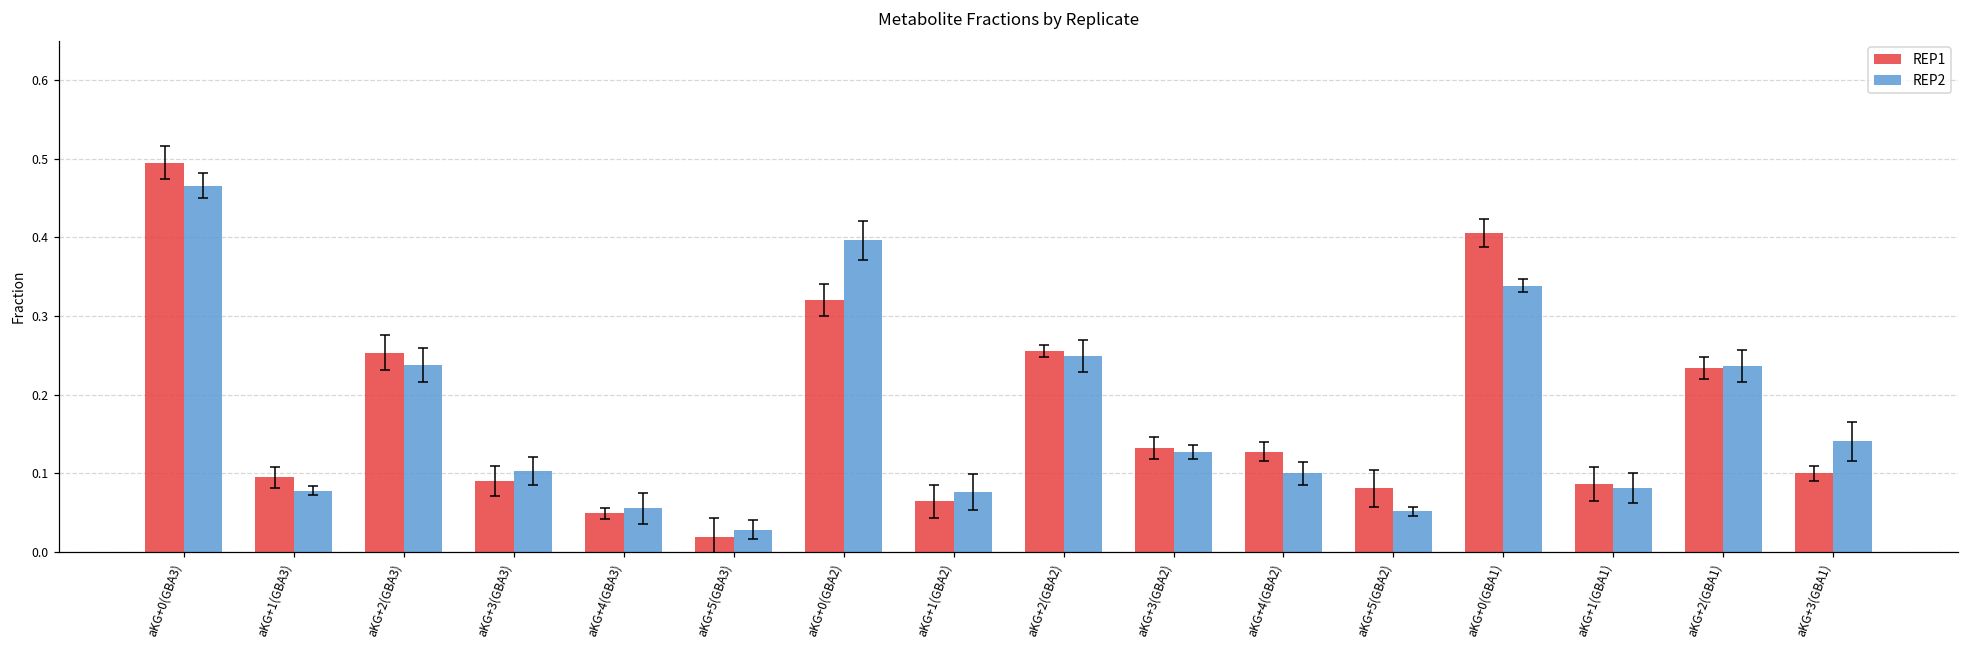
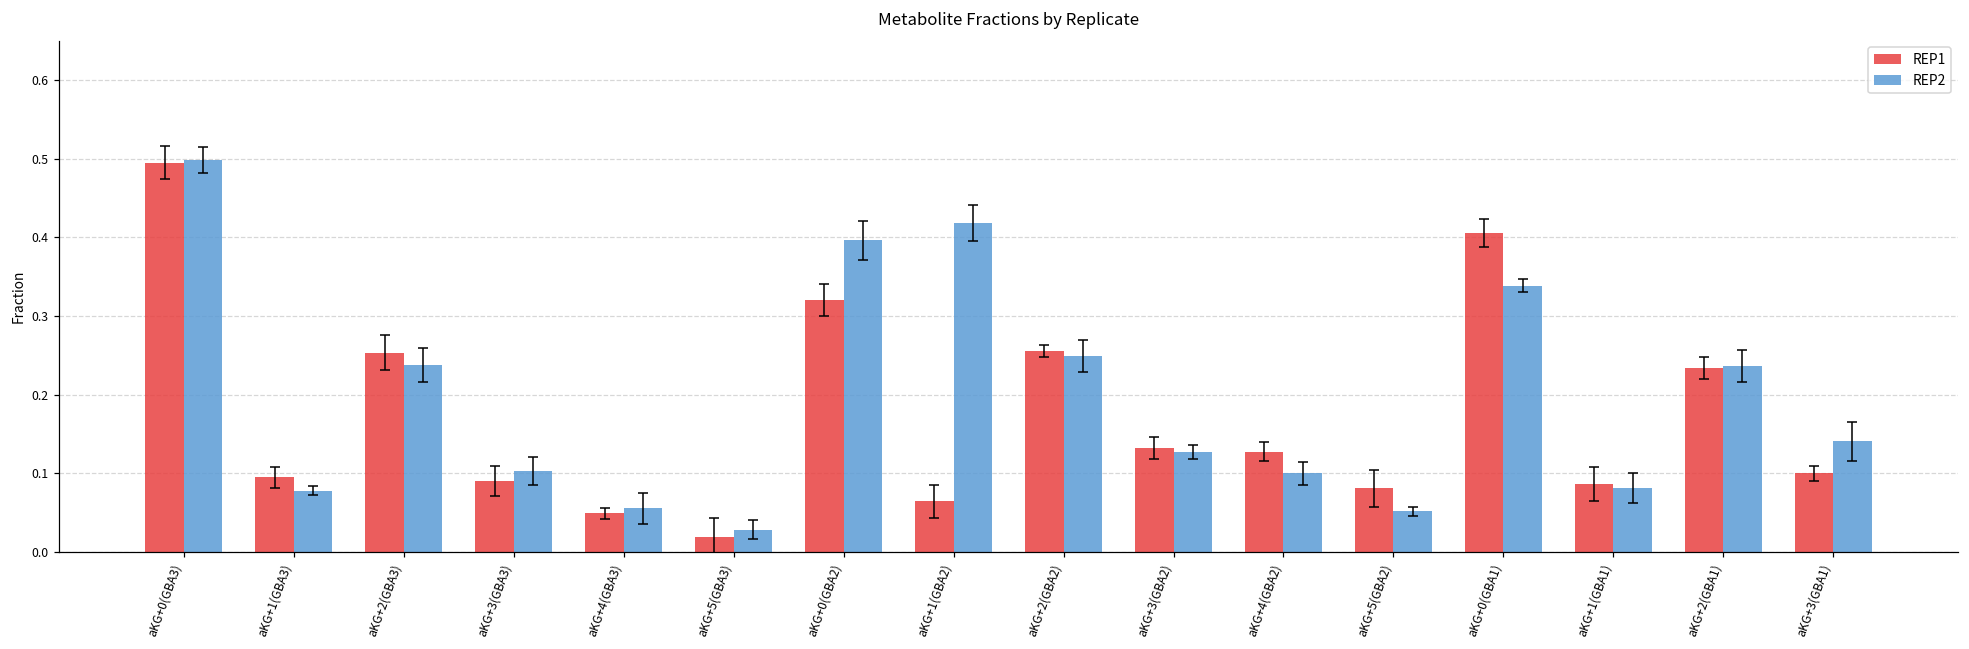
  {
    "REP1": {
      "aKG+0(GBA3)": 0.49,
      "aKG+1(GBA3)": 0.09,
      "aKG+2(GBA3)": 0.25,
      "aKG+3(GBA3)": 0.09,
      "aKG+4(GBA3)": 0.05,
      "aKG+5(GBA3)": 0.02,
      "aKG+0(GBA2)": 0.32,
      "aKG+1(GBA2)": 0.06,
      "aKG+2(GBA2)": 0.26,
      "aKG+3(GBA2)": 0.13,
      "aKG+4(GBA2)": 0.13,
      "aKG+5(GBA2)": 0.08,
      "aKG+0(GBA1)": 0.41,
      "aKG+1(GBA1)": 0.09,
      "aKG+2(GBA1)": 0.23,
      "aKG+3(GBA1)": 0.10
    },
    "REP2": {
-     "aKG+0(GBA3)": 0.47,
+     "aKG+0(GBA3)": 0.50,
      "aKG+1(GBA3)": 0.08,
      "aKG+2(GBA3)": 0.24,
      "aKG+3(GBA3)": 0.10,
      "aKG+4(GBA3)": 0.06,
      "aKG+5(GBA3)": 0.03,
      "aKG+0(GBA2)": 0.40,
-     "aKG+1(GBA2)": 0.08,
+     "aKG+1(GBA2)": 0.42,
      "aKG+2(GBA2)": 0.25,
      "aKG+3(GBA2)": 0.13,
      "aKG+4(GBA2)": 0.10,
      "aKG+5(GBA2)": 0.05,
      "aKG+0(GBA1)": 0.34,
      "aKG+1(GBA1)": 0.08,
      "aKG+2(GBA1)": 0.24,
      "aKG+3(GBA1)": 0.14
    }
  }
